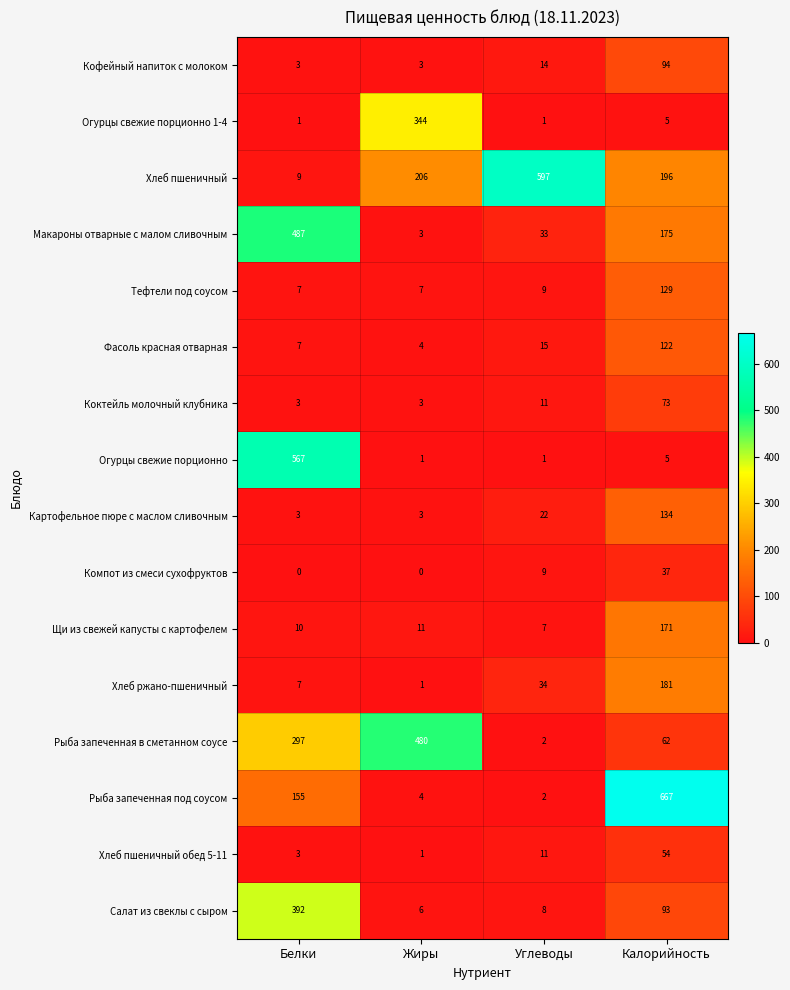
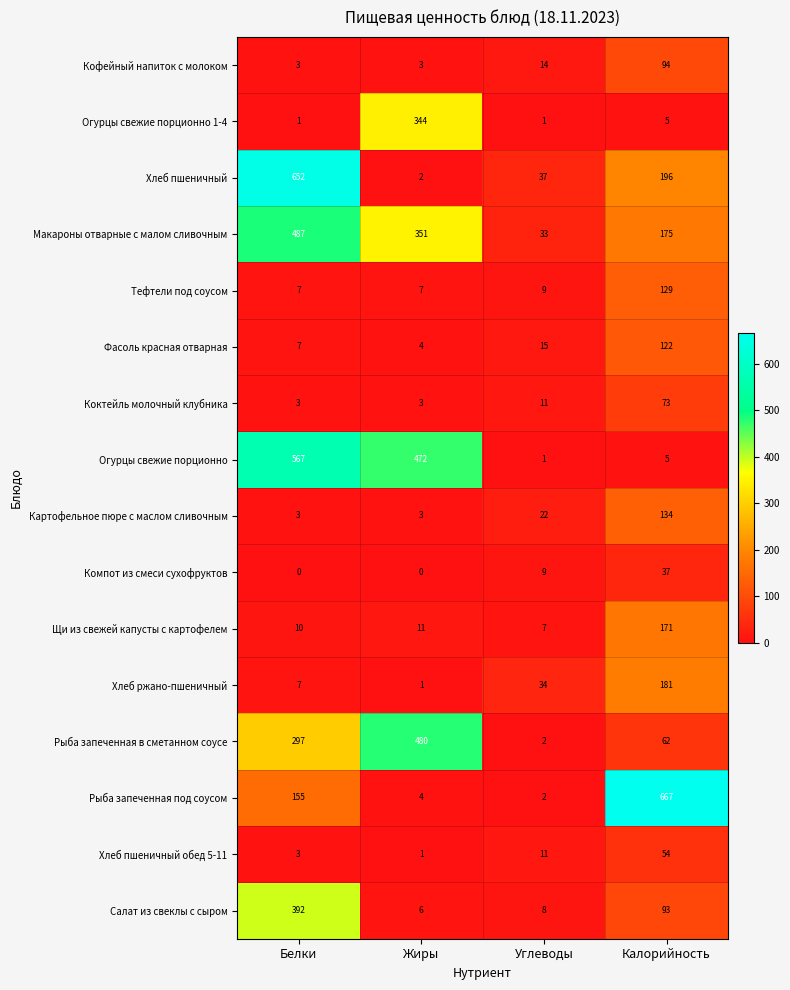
  {
    "Кофейный напиток с молоком": {
      "Белки": 3,
      "Жиры": 3,
      "Углеводы": 14,
      "Калорийность": 94
    },
    "Огурцы свежие порционно 1-4": {
      "Белки": 1,
      "Жиры": 344,
      "Углеводы": 1,
      "Калорийность": 5
    },
    "Хлеб пшеничный": {
-     "Белки": 9,
-     "Жиры": 206,
-     "Углеводы": 597,
+     "Белки": 652,
+     "Жиры": 2,
+     "Углеводы": 37,
      "Калорийность": 196
    },
    "Макароны отварные с малом сливочным": {
      "Белки": 487,
-     "Жиры": 3,
+     "Жиры": 351,
      "Углеводы": 33,
      "Калорийность": 175
    },
    "Тефтели под соусом": {
      "Белки": 7,
      "Жиры": 7,
      "Углеводы": 9,
      "Калорийность": 129
    },
    "Фасоль красная отварная": {
      "Белки": 7,
      "Жиры": 4,
      "Углеводы": 15,
      "Калорийность": 122
    },
    "Коктейль молочный клубника": {
      "Белки": 3,
      "Жиры": 3,
      "Углеводы": 11,
      "Калорийность": 73
    },
    "Огурцы свежие порционно": {
      "Белки": 567,
-     "Жиры": 1,
+     "Жиры": 472,
      "Углеводы": 1,
      "Калорийность": 5
    },
    "Картофельное пюре с маслом сливочным": {
      "Белки": 3,
      "Жиры": 3,
      "Углеводы": 22,
      "Калорийность": 134
    },
    "Компот из смеси сухофруктов": {
      "Белки": 0,
      "Жиры": 0,
      "Углеводы": 9,
      "Калорийность": 37
    },
    "Щи из свежей капусты с картофелем": {
      "Белки": 10,
      "Жиры": 11,
      "Углеводы": 7,
      "Калорийность": 171
    },
    "Хлеб ржано-пшеничный": {
      "Белки": 7,
      "Жиры": 1,
      "Углеводы": 34,
      "Калорийность": 181
    },
    "Рыба запеченная в сметанном соусе": {
      "Белки": 297,
      "Жиры": 480,
      "Углеводы": 2,
      "Калорийность": 62
    },
    "Рыба запеченная под соусом": {
      "Белки": 155,
      "Жиры": 4,
      "Углеводы": 2,
      "Калорийность": 667
    },
    "Хлеб пшеничный обед 5-11": {
      "Белки": 3,
      "Жиры": 1,
      "Углеводы": 11,
      "Калорийность": 54
    },
    "Салат из свеклы с сыром": {
      "Белки": 392,
      "Жиры": 6,
      "Углеводы": 8,
      "Калорийность": 93
    }
  }
